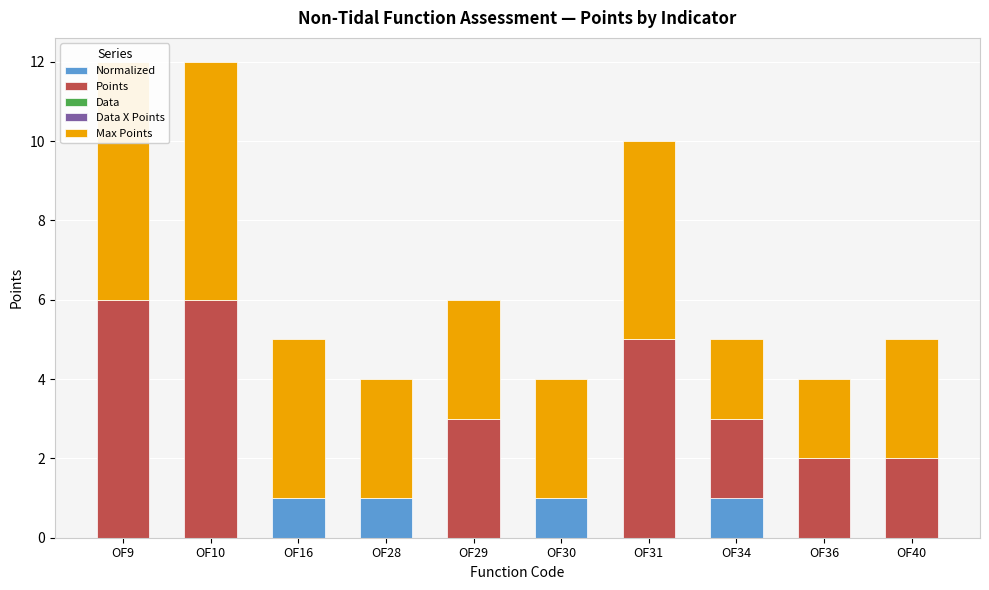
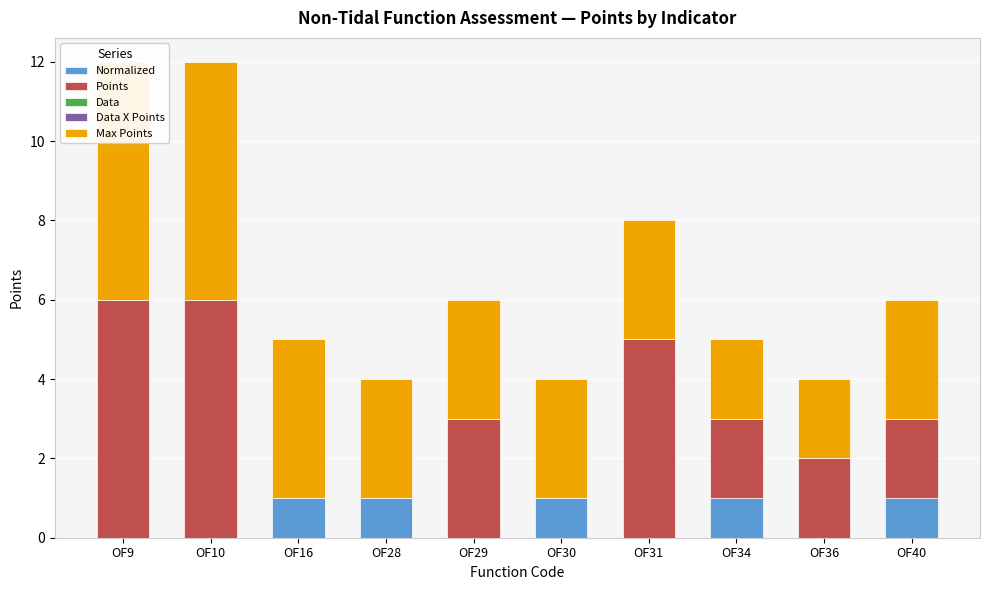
  {
    "Normalized": {
      "OF9": 0,
      "OF10": 0,
      "OF16": 1,
      "OF28": 1,
      "OF29": 0,
      "OF30": 1,
      "OF31": 0,
      "OF34": 1,
      "OF36": 0,
-     "OF40": 0
+     "OF40": 1
    },
    "Max Points": {
      "OF10": 6,
      "OF16": 4,
      "OF28": 3,
      "OF29": 3,
      "OF30": 3,
-     "OF31": 5,
+     "OF31": 3,
      "OF34": 2,
      "OF36": 2,
      "OF40": 3
    }
  }
